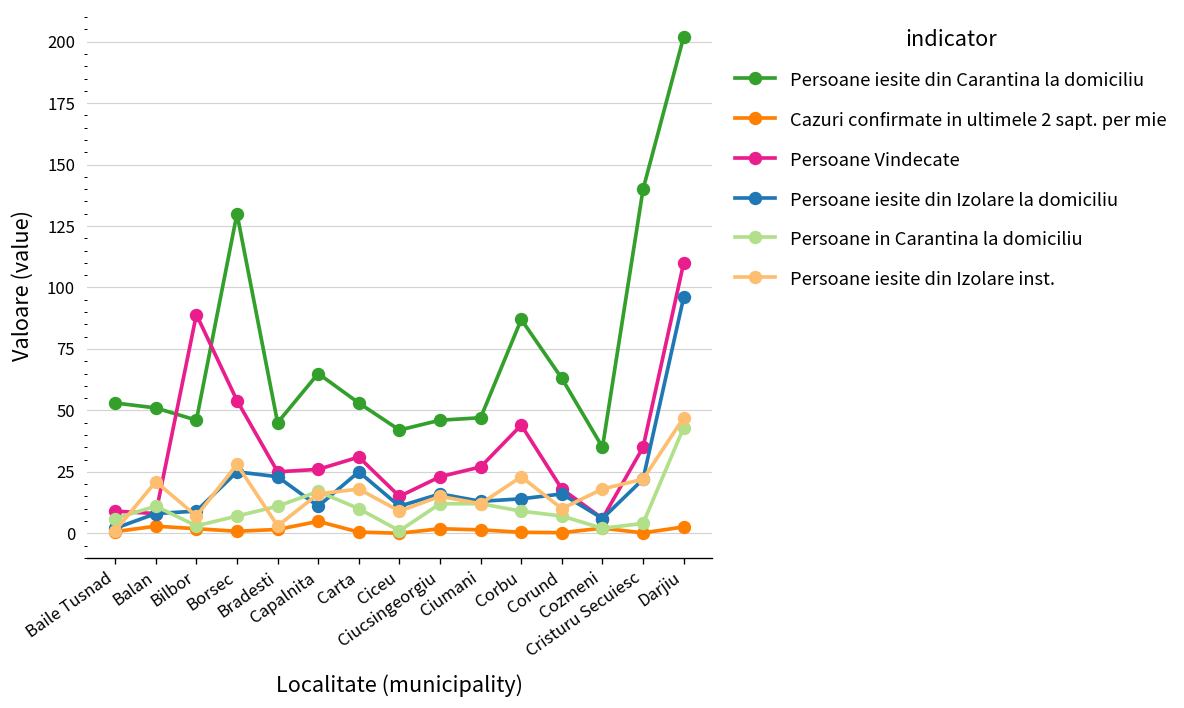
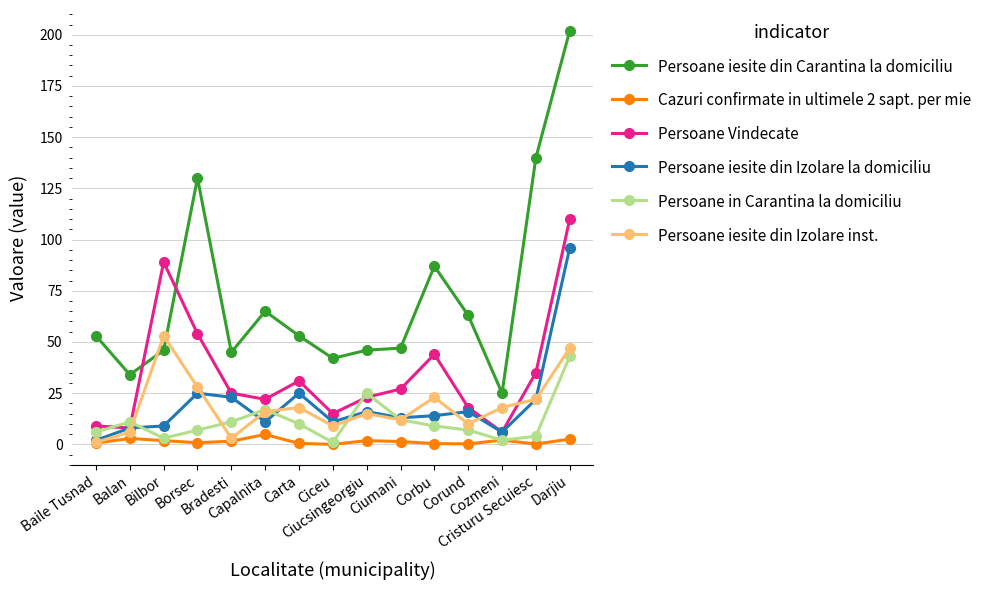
  {
    "Persoane iesite din Carantina la domiciliu": {
      "Baile Tusnad": 53,
-     "Balan": 51,
+     "Balan": 34,
      "Bilbor": 46,
      "Borsec": 130,
      "Bradesti": 45,
      "Capalnita": 65,
      "Carta": 53,
      "Ciceu": 42,
      "Ciucsingeorgiu": 46,
      "Ciumani": 47,
      "Corbu": 87,
      "Corund": 63,
-     "Cozmeni": 35,
+     "Cozmeni": 25,
      "Cristuru Secuiesc": 140,
      "Darjiu": 202
    },
    "Cazuri confirmate in ultimele 2 sapt. per mie": {
      "Balan": 3,
      "Borsec": 1,
      "Bradesti": 2,
      "Capalnita": 5,
      "Carta": 0,
      "Ciucsingeorgiu": 2,
      "Ciumani": 1,
      "Corbu": 0,
      "Corund": 0,
      "Cristuru Secuiesc": 0,
      "Darjiu": 3
    },
    "Persoane Vindecate": {
      "Baile Tusnad": 9,
      "Bilbor": 89,
      "Borsec": 54,
      "Bradesti": 25,
-     "Capalnita": 26,
+     "Capalnita": 22,
      "Carta": 31,
      "Ciceu": 15,
      "Ciucsingeorgiu": 23,
      "Ciumani": 27,
      "Corbu": 44,
      "Corund": 18,
      "Cristuru Secuiesc": 35,
      "Darjiu": 110
    },
    "Persoane iesite din Izolare la domiciliu": {
      "Bilbor": 9,
      "Borsec": 25,
      "Bradesti": 23,
      "Capalnita": 11,
      "Carta": 25,
      "Ciceu": 11,
      "Corbu": 14,
      "Corund": 16,
      "Darjiu": 96
    },
    "Persoane in Carantina la domiciliu": {
      "Baile Tusnad": 6,
      "Balan": 11,
      "Borsec": 7,
      "Bradesti": 11,
      "Carta": 10,
-     "Ciucsingeorgiu": 12,
+     "Ciucsingeorgiu": 25,
      "Corbu": 9,
      "Corund": 7,
      "Cristuru Secuiesc": 4,
      "Darjiu": 43
    },
    "Persoane iesite din Izolare inst.": {
-     "Balan": 21,
-     "Bilbor": 7,
+     "Balan": 6,
+     "Bilbor": 53,
      "Borsec": 28,
      "Bradesti": 3,
      "Carta": 18,
      "Ciceu": 9,
      "Corbu": 23,
      "Corund": 10,
      "Cozmeni": 18,
      "Darjiu": 47
    }
  }
